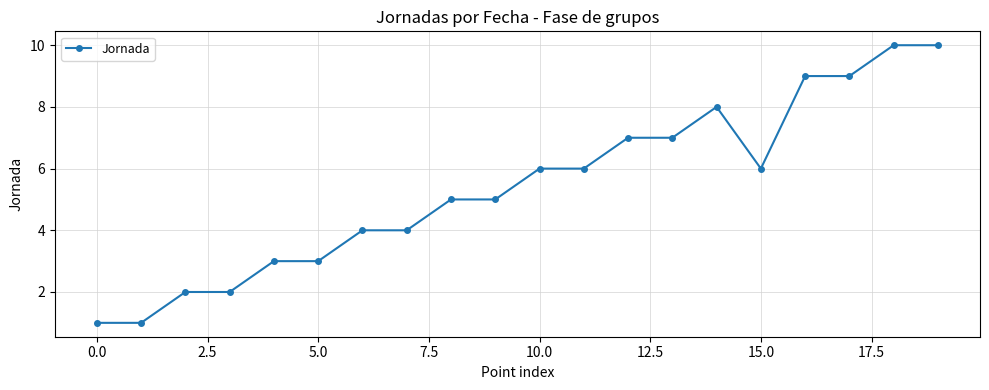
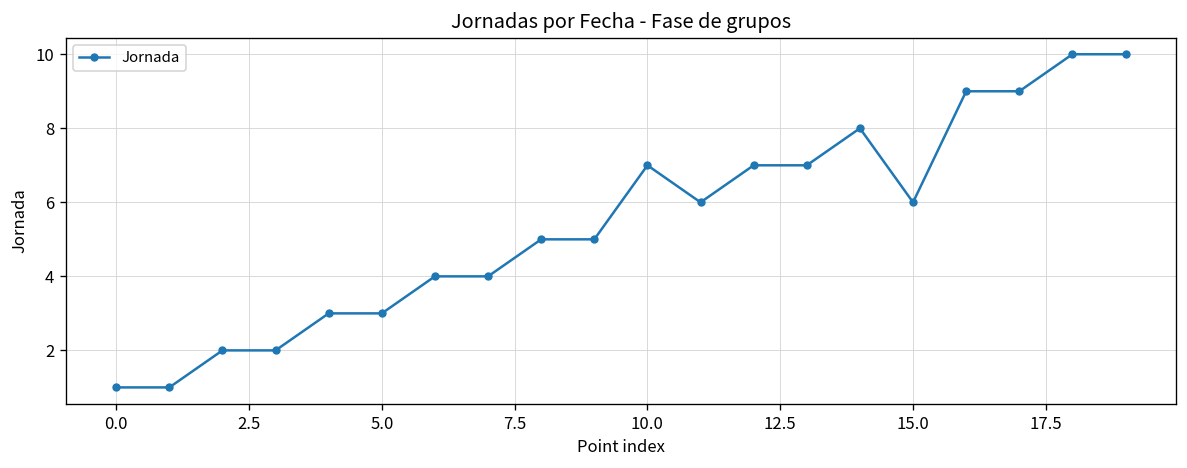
  {
    "0.0": 1,
    "5.0": 3,
-   "10.0": 6,
+   "10.0": 7,
    "15.0": 6
  }
